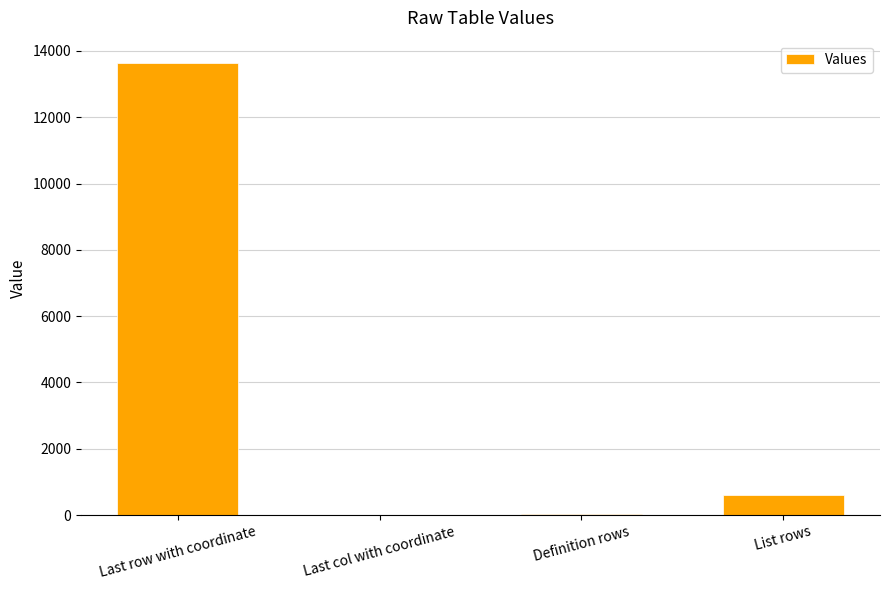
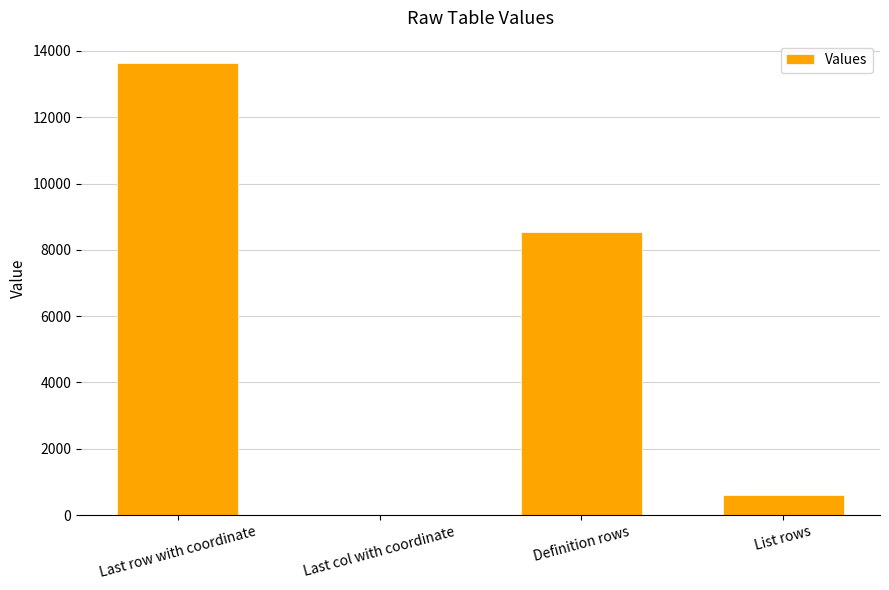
  {
    "Last row with coordinate": 13600,
-   "Definition rows": 0,
+   "Definition rows": 8500,
    "List rows": 600
  }
